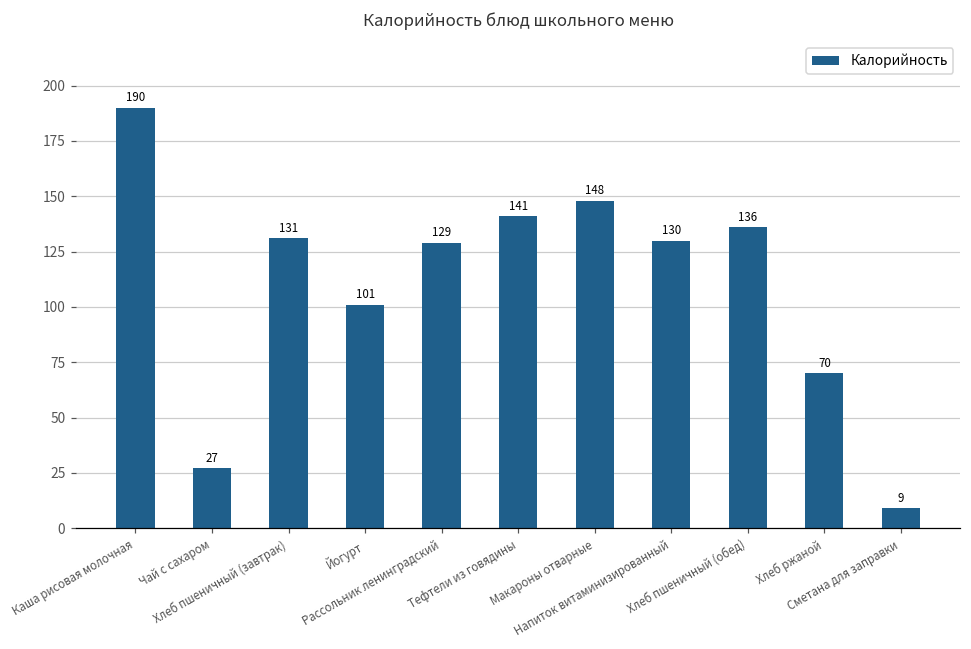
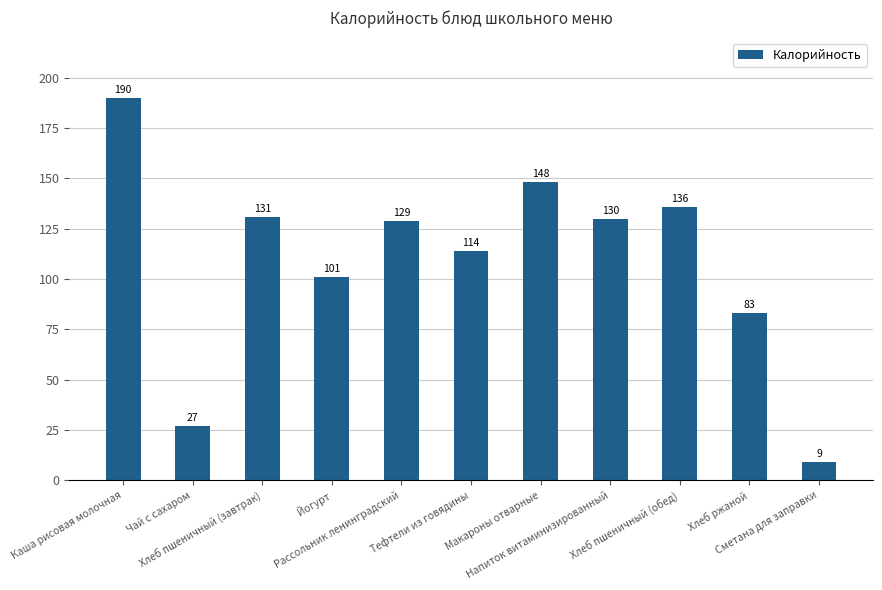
  {
    "Каша рисовая молочная": 190,
    "Чай с сахаром": 27,
    "Хлеб пшеничный (завтрак)": 131,
    "Йогурт": 101,
    "Рассольник ленинградский": 129,
-   "Тефтели из говядины": 141,
+   "Тефтели из говядины": 114,
    "Макароны отварные": 148,
    "Напиток витаминизированный": 130,
    "Хлеб пшеничный (обед)": 136,
-   "Хлеб ржаной": 70,
+   "Хлеб ржаной": 83,
    "Сметана для заправки": 9
  }
